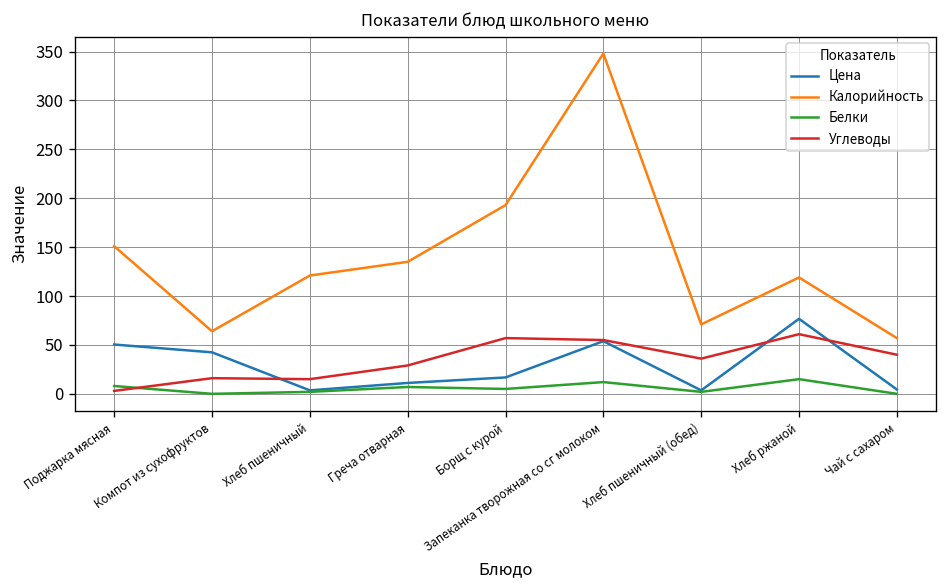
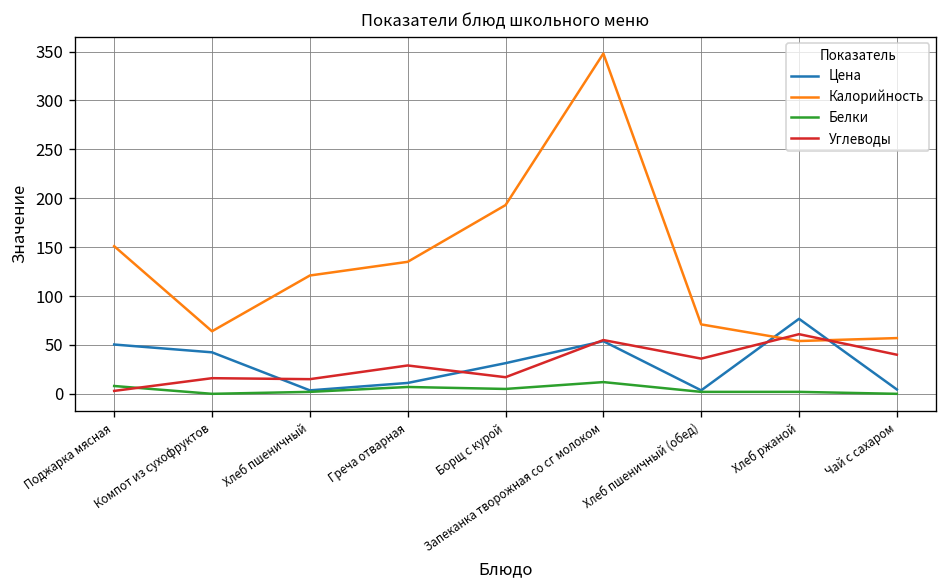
  {
    "Цена": {
      "Поджарка мясная": 50,
      "Компот из сухофруктов": 40,
      "Греча отварная": 10,
-     "Борщ с курой": 20,
+     "Борщ с курой": 30,
      "Хлеб ржаной": 80,
      "Чай с сахаром": 0
    },
    "Калорийность": {
      "Поджарка мясная": 150,
      "Компот из сухофруктов": 60,
      "Хлеб пшеничный": 120,
      "Греча отварная": 140,
      "Борщ с курой": 190,
      "Запеканка творожная со сг молоком": 350,
      "Хлеб пшеничный (обед)": 70,
-     "Хлеб ржаной": 120,
+     "Хлеб ржаной": 50,
      "Чай с сахаром": 60
    },
    "Белки": {
      "Поджарка мясная": 10,
      "Компот из сухофруктов": 0,
      "Греча отварная": 10,
      "Борщ с курой": 10,
      "Запеканка творожная со сг молоком": 10,
-     "Хлеб ржаной": 20,
+     "Хлеб ржаной": 0,
      "Чай с сахаром": 0
    },
    "Углеводы": {
      "Поджарка мясная": 0,
      "Компот из сухофруктов": 20,
      "Хлеб пшеничный": 20,
      "Греча отварная": 30,
-     "Борщ с курой": 60,
+     "Борщ с курой": 20,
      "Хлеб пшеничный (обед)": 40,
      "Хлеб ржаной": 60,
      "Чай с сахаром": 40
    }
  }
